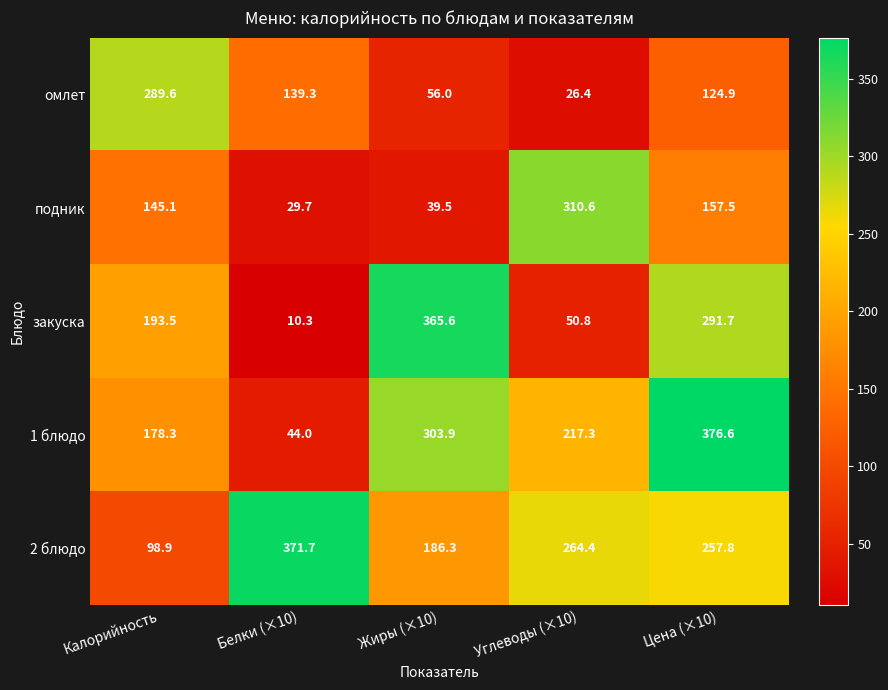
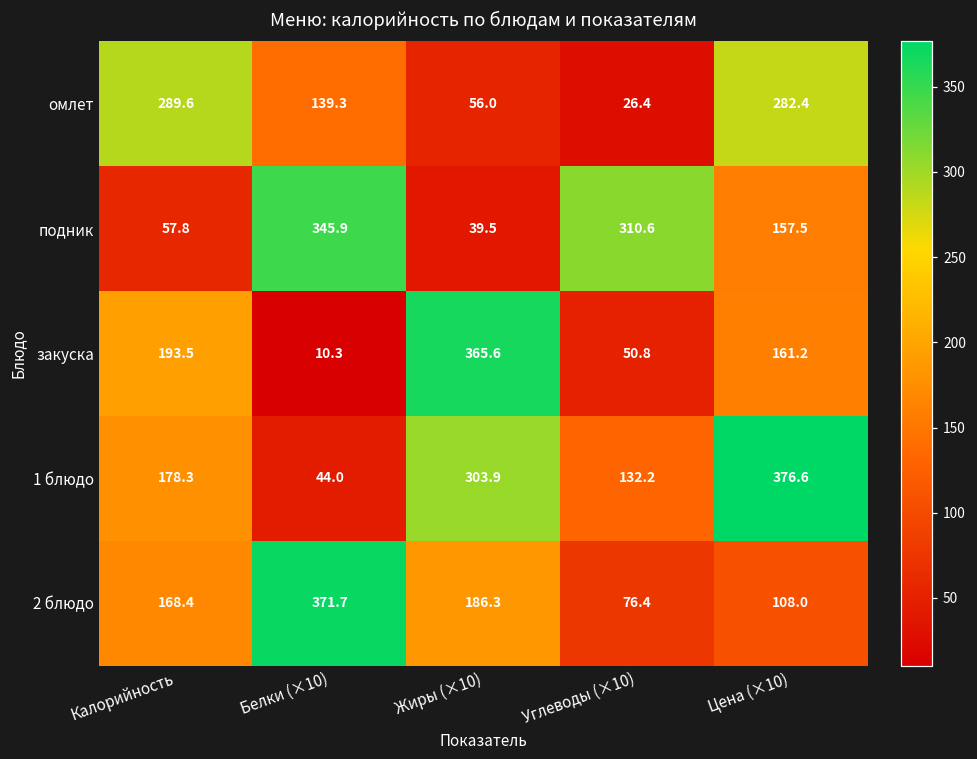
  {
    "омлет": {
      "Калорийность": 289.6,
      "Белки (×10)": 139.3,
      "Жиры (×10)": 56.0,
      "Углеводы (×10)": 26.4,
-     "Цена (×10)": 124.9
+     "Цена (×10)": 282.4
    },
    "подник": {
-     "Калорийность": 145.1,
-     "Белки (×10)": 29.7,
+     "Калорийность": 57.8,
+     "Белки (×10)": 345.9,
      "Жиры (×10)": 39.5,
      "Углеводы (×10)": 310.6,
      "Цена (×10)": 157.5
    },
    "закуска": {
      "Калорийность": 193.5,
      "Белки (×10)": 10.3,
      "Жиры (×10)": 365.6,
      "Углеводы (×10)": 50.8,
-     "Цена (×10)": 291.7
+     "Цена (×10)": 161.2
    },
    "1 блюдо": {
      "Калорийность": 178.3,
      "Белки (×10)": 44.0,
      "Жиры (×10)": 303.9,
-     "Углеводы (×10)": 217.3,
+     "Углеводы (×10)": 132.2,
      "Цена (×10)": 376.6
    },
    "2 блюдо": {
-     "Калорийность": 98.9,
+     "Калорийность": 168.4,
      "Белки (×10)": 371.7,
      "Жиры (×10)": 186.3,
-     "Углеводы (×10)": 264.4,
-     "Цена (×10)": 257.8
+     "Углеводы (×10)": 76.4,
+     "Цена (×10)": 108.0
    }
  }
